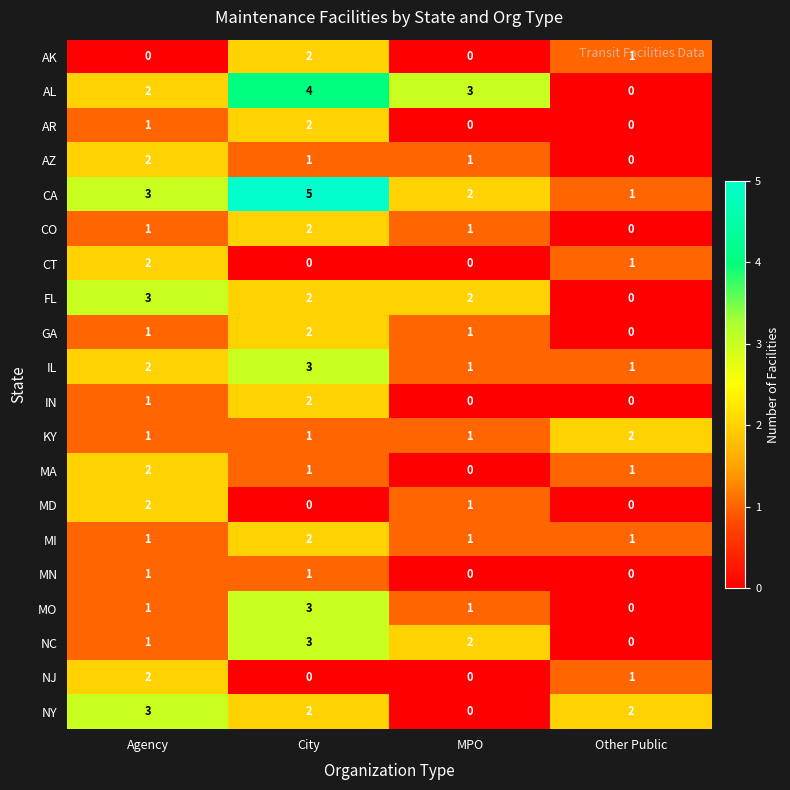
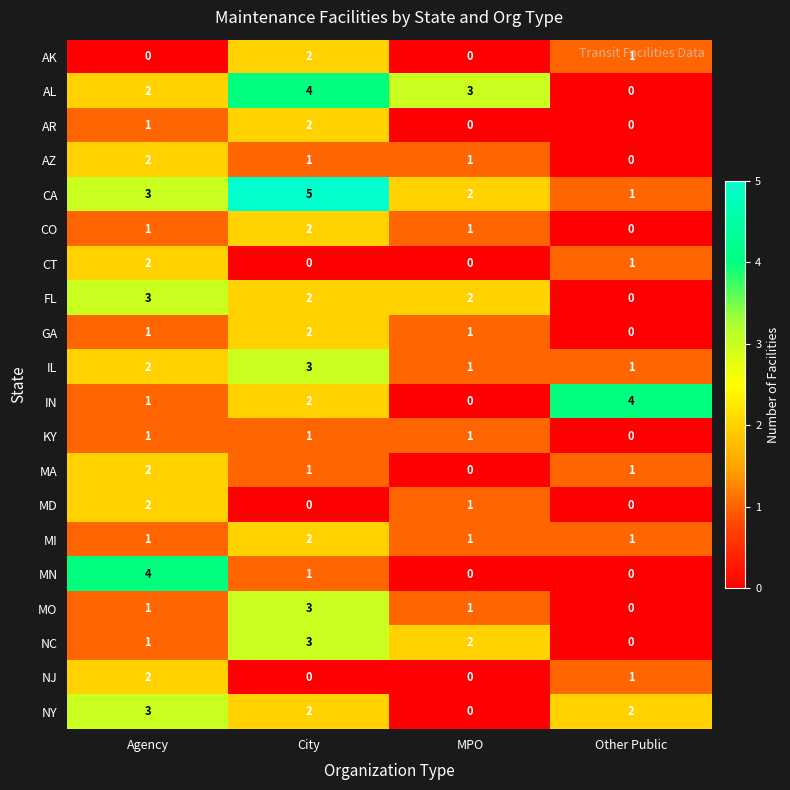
  {
    "AK": {
      "Agency": 0,
      "City": 2,
      "MPO": 0
    },
    "AL": {
      "Agency": 2,
      "City": 4,
      "MPO": 3,
      "Other Public": 0
    },
    "AR": {
      "Agency": 1,
      "City": 2,
      "MPO": 0,
      "Other Public": 0
    },
    "AZ": {
      "Agency": 2,
      "City": 1,
      "MPO": 1,
      "Other Public": 0
    },
    "CA": {
      "Agency": 3,
      "City": 5,
      "MPO": 2,
      "Other Public": 1
    },
    "CO": {
      "Agency": 1,
      "City": 2,
      "MPO": 1,
      "Other Public": 0
    },
    "CT": {
      "Agency": 2,
      "City": 0,
      "MPO": 0,
      "Other Public": 1
    },
    "FL": {
      "Agency": 3,
      "City": 2,
      "MPO": 2,
      "Other Public": 0
    },
    "GA": {
      "Agency": 1,
      "City": 2,
      "MPO": 1,
      "Other Public": 0
    },
    "IL": {
      "Agency": 2,
      "City": 3,
      "MPO": 1,
      "Other Public": 1
    },
    "IN": {
      "Agency": 1,
      "City": 2,
      "MPO": 0,
-     "Other Public": 0
+     "Other Public": 4
    },
    "KY": {
      "Agency": 1,
      "City": 1,
      "MPO": 1,
-     "Other Public": 2
+     "Other Public": 0
    },
    "MA": {
      "Agency": 2,
      "City": 1,
      "MPO": 0,
      "Other Public": 1
    },
    "MD": {
      "Agency": 2,
      "City": 0,
      "MPO": 1,
      "Other Public": 0
    },
    "MI": {
      "Agency": 1,
      "City": 2,
      "MPO": 1,
      "Other Public": 1
    },
    "MN": {
-     "Agency": 1,
+     "Agency": 4,
      "City": 1,
      "MPO": 0,
      "Other Public": 0
    },
    "MO": {
      "Agency": 1,
      "City": 3,
      "MPO": 1,
      "Other Public": 0
    },
    "NC": {
      "Agency": 1,
      "City": 3,
      "MPO": 2,
      "Other Public": 0
    },
    "NJ": {
      "Agency": 2,
      "City": 0,
      "MPO": 0,
      "Other Public": 1
    },
    "NY": {
      "Agency": 3,
      "City": 2,
      "MPO": 0,
      "Other Public": 2
    }
  }
